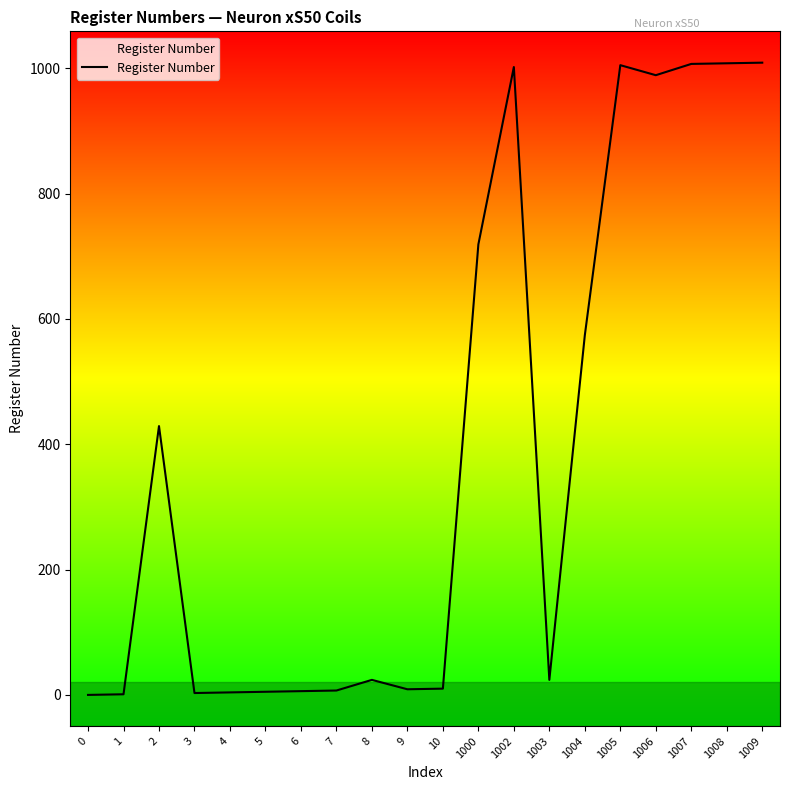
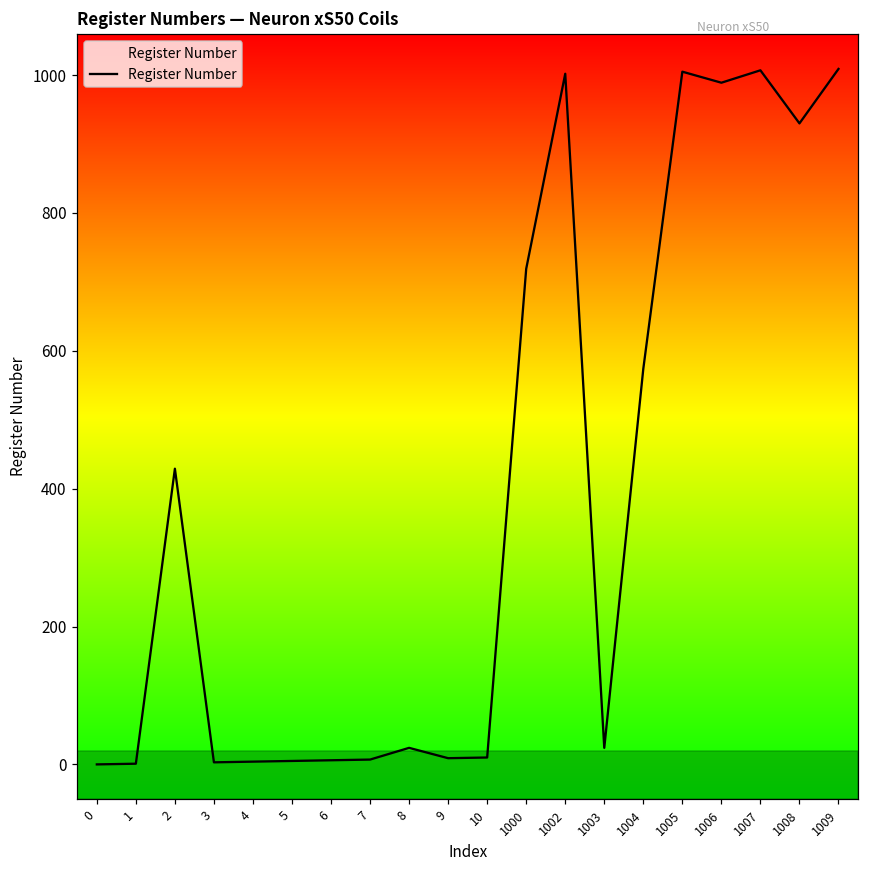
  {
    "2": 430,
    "8": 20,
    "1000": 720,
    "1002": 1000,
    "1003": 20,
    "1004": 570,
    "1005": 1010,
    "1006": 990,
    "1007": 1010,
-   "1008": 1010,
+   "1008": 930,
    "1009": 1010
  }
